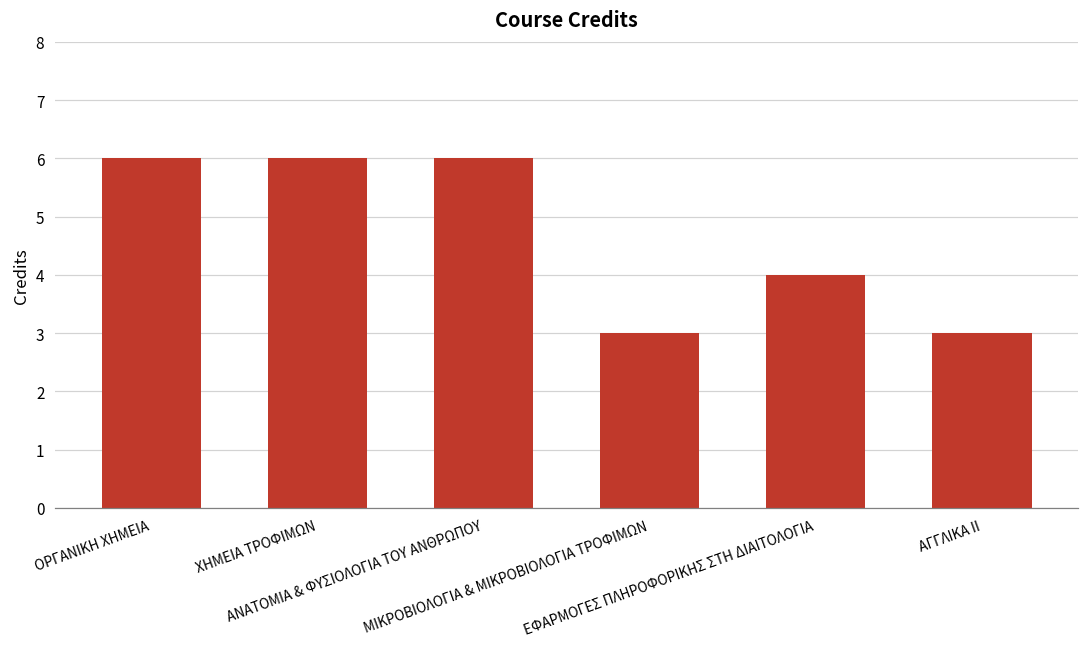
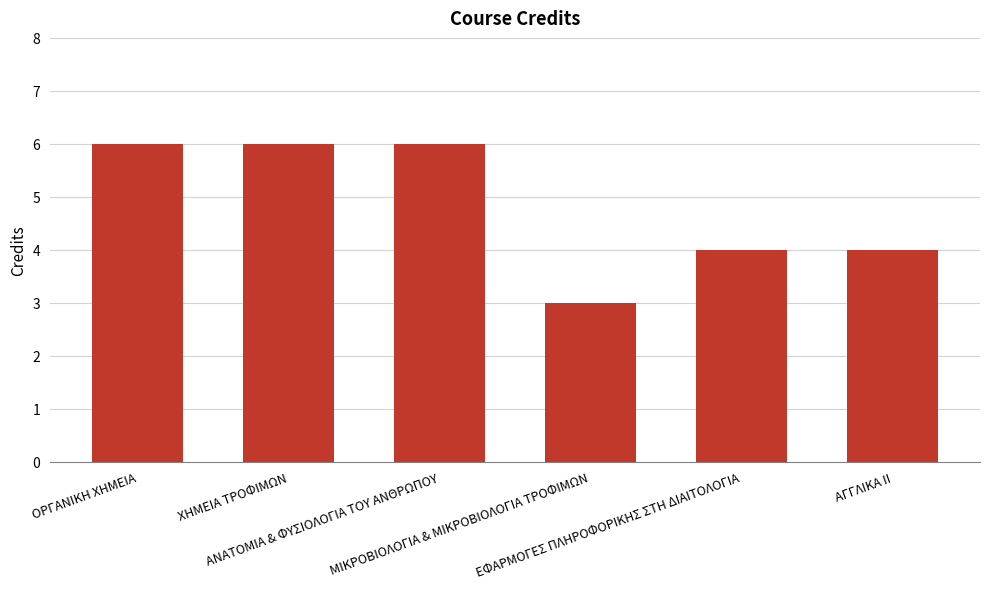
  {
    "ΟΡΓΑΝΙΚΗ ΧΗΜΕΙΑ": 6,
    "ΧΗΜΕΙΑ ΤΡΟΦΙΜΩΝ": 6,
    "ΑΝΑΤΟΜΙΑ & ΦΥΣΙΟΛΟΓΙΑ ΤΟΥ ΑΝΘΡΩΠΟΥ": 6,
    "ΜΙΚΡΟΒΙΟΛΟΓΙΑ & ΜΙΚΡΟΒΙΟΛΟΓΙΑ ΤΡΟΦΙΜΩΝ": 3,
    "ΕΦΑΡΜΟΓΕΣ ΠΛΗΡΟΦΟΡΙΚΗΣ ΣΤΗ ΔΙΑΙΤΟΛΟΓΙΑ": 4,
-   "ΑΓΓΛΙΚΑ ΙΙ": 3
+   "ΑΓΓΛΙΚΑ ΙΙ": 4
  }
